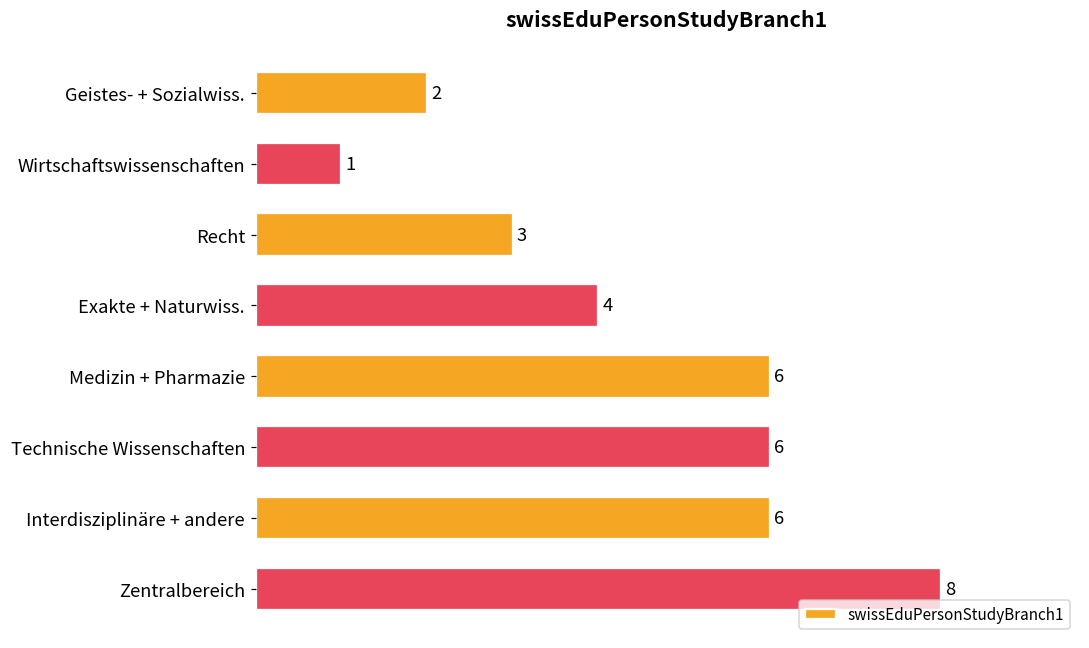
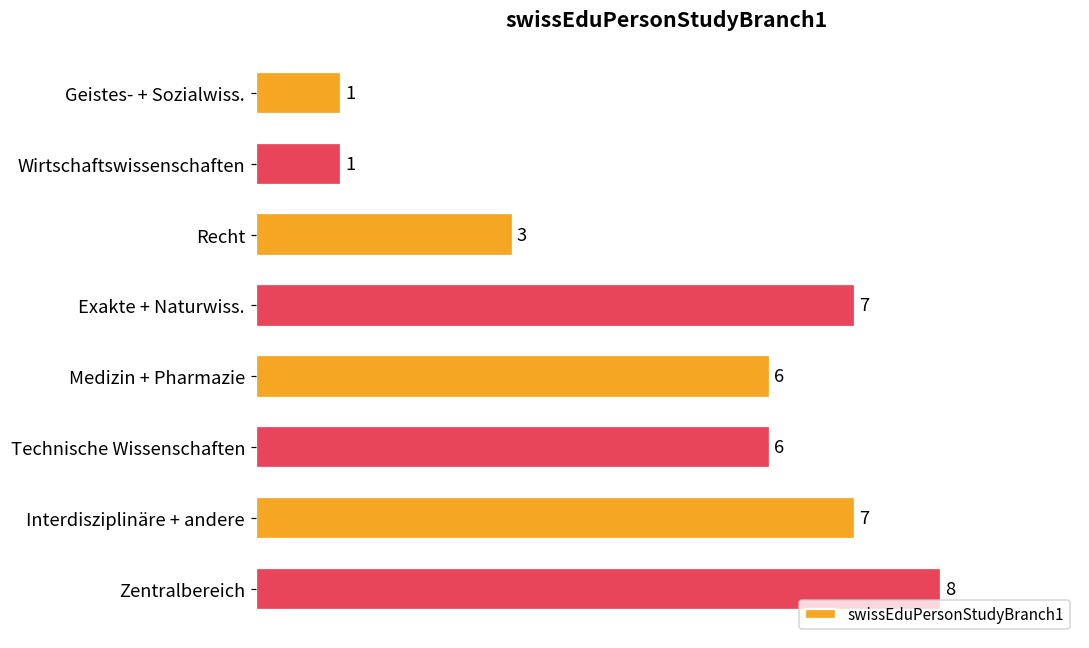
  {
-   "Geistes- + Sozialwiss.": 2,
+   "Geistes- + Sozialwiss.": 1,
    "Wirtschaftswissenschaften": 1,
    "Recht": 3,
-   "Exakte + Naturwiss.": 4,
+   "Exakte + Naturwiss.": 7,
    "Medizin + Pharmazie": 6,
    "Technische Wissenschaften": 6,
-   "Interdisziplinäre + andere": 6,
+   "Interdisziplinäre + andere": 7,
    "Zentralbereich": 8
  }
